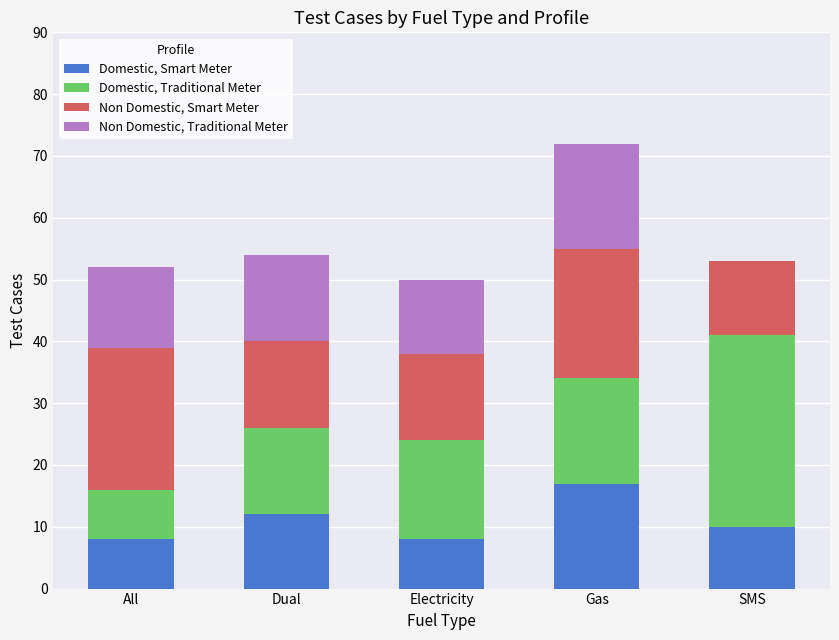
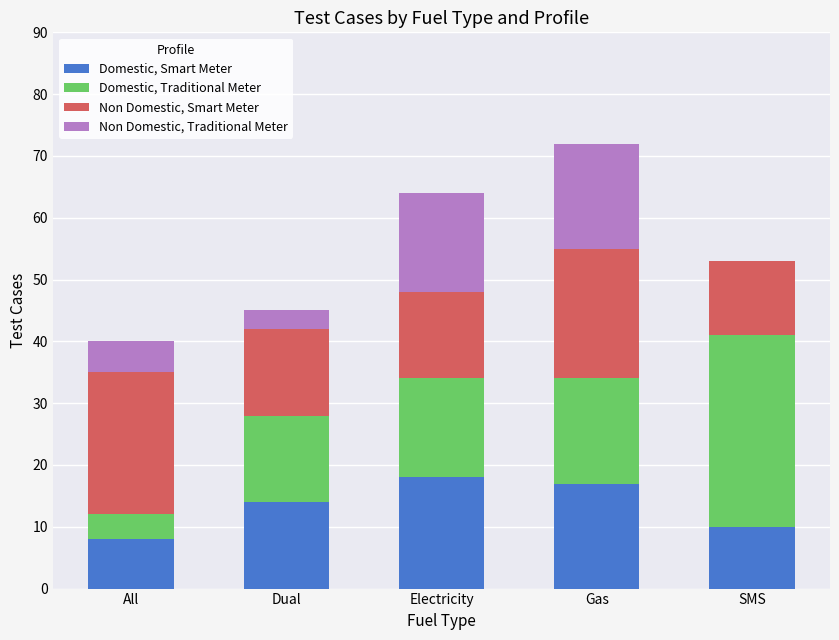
  {
    "Domestic, Smart Meter": {
      "All": 8,
-     "Dual": 12,
-     "Electricity": 8,
+     "Dual": 14,
+     "Electricity": 18,
      "Gas": 17,
      "SMS": 10
    },
    "Domestic, Traditional Meter": {
-     "All": 8,
+     "All": 4,
      "Dual": 14,
      "Electricity": 16,
      "Gas": 17,
      "SMS": 31
    },
    "Non Domestic, Smart Meter": {
      "All": 23,
      "Dual": 14,
      "Electricity": 14,
      "Gas": 21,
      "SMS": 12
    },
    "Non Domestic, Traditional Meter": {
-     "All": 13,
-     "Dual": 14,
-     "Electricity": 12,
+     "All": 5,
+     "Dual": 3,
+     "Electricity": 16,
      "Gas": 17,
      "SMS": 0
    }
  }
